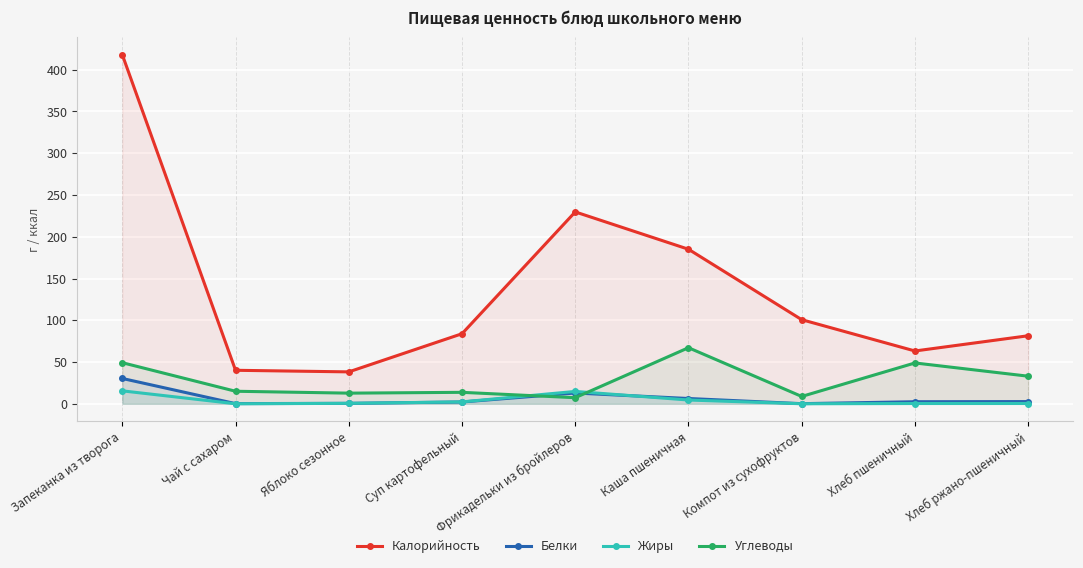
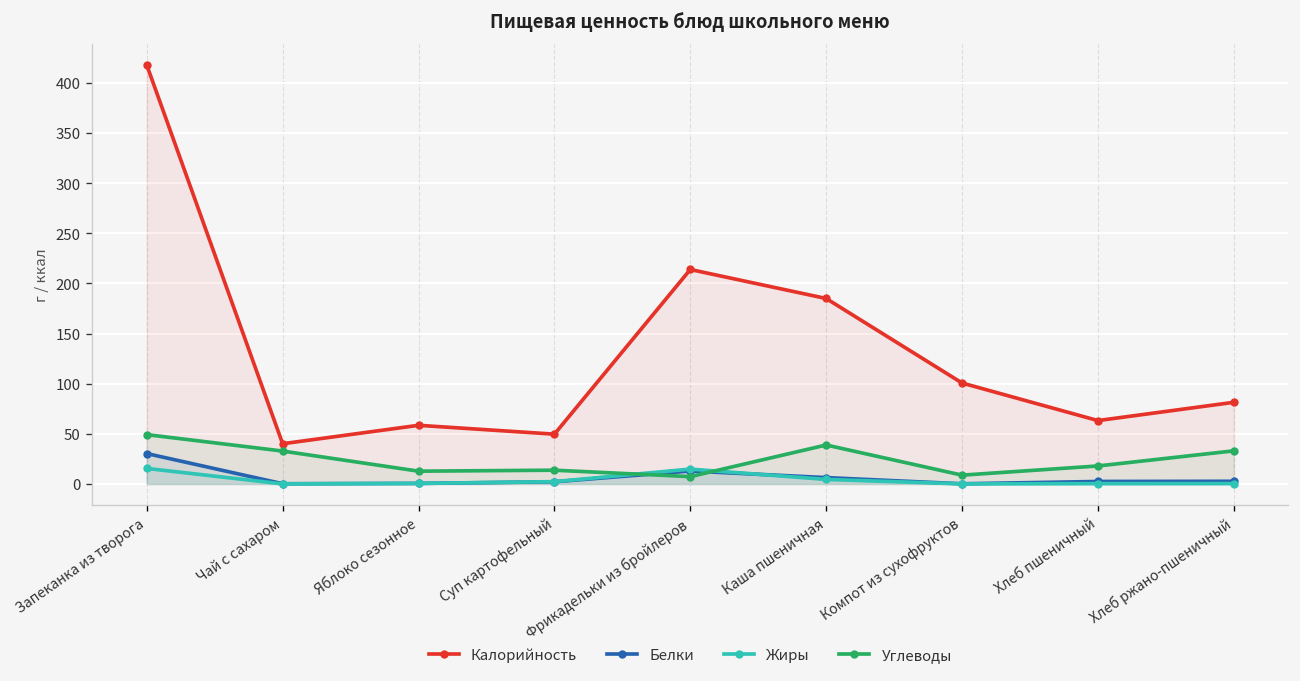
  {
    "Калорийность": {
      "Запеканка из творога": 420,
      "Чай с сахаром": 40,
-     "Яблоко сезонное": 40,
-     "Суп картофельный": 80,
-     "Фрикадельки из бройлеров": 230,
+     "Яблоко сезонное": 60,
+     "Суп картофельный": 50,
+     "Фрикадельки из бройлеров": 210,
      "Каша пшеничная": 190,
      "Компот из сухофруктов": 100,
      "Хлеб пшеничный": 60,
      "Хлеб ржано-пшеничный": 80
    },
    "Белки": {
      "Запеканка из творога": 30
    },
    "Жиры": {
      "Запеканка из творога": 20
    },
    "Углеводы": {
      "Запеканка из творога": 50,
-     "Чай с сахаром": 20,
+     "Чай с сахаром": 30,
      "Яблоко сезонное": 10,
      "Суп картофельный": 10,
      "Фрикадельки из бройлеров": 10,
-     "Каша пшеничная": 70,
+     "Каша пшеничная": 40,
      "Компот из сухофруктов": 10,
-     "Хлеб пшеничный": 50,
+     "Хлеб пшеничный": 20,
      "Хлеб ржано-пшеничный": 30
    }
  }
